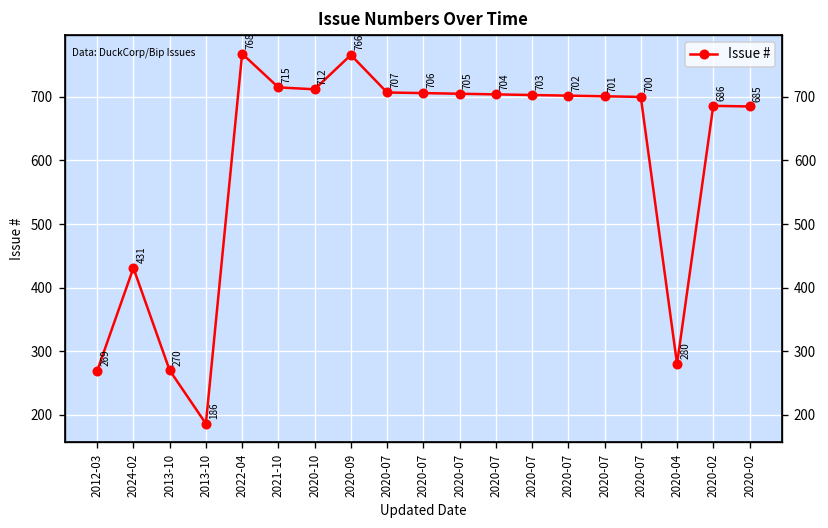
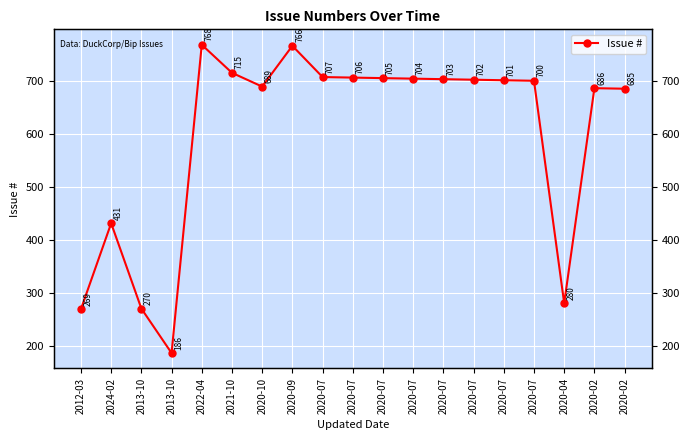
  {
    "2012-03": 269,
    "2024-02": 431,
    "2022-04": 768,
    "2021-10": 715,
-   "2020-10": 712,
+   "2020-10": 689,
    "2020-09": 766,
    "2020-04": 280
  }
